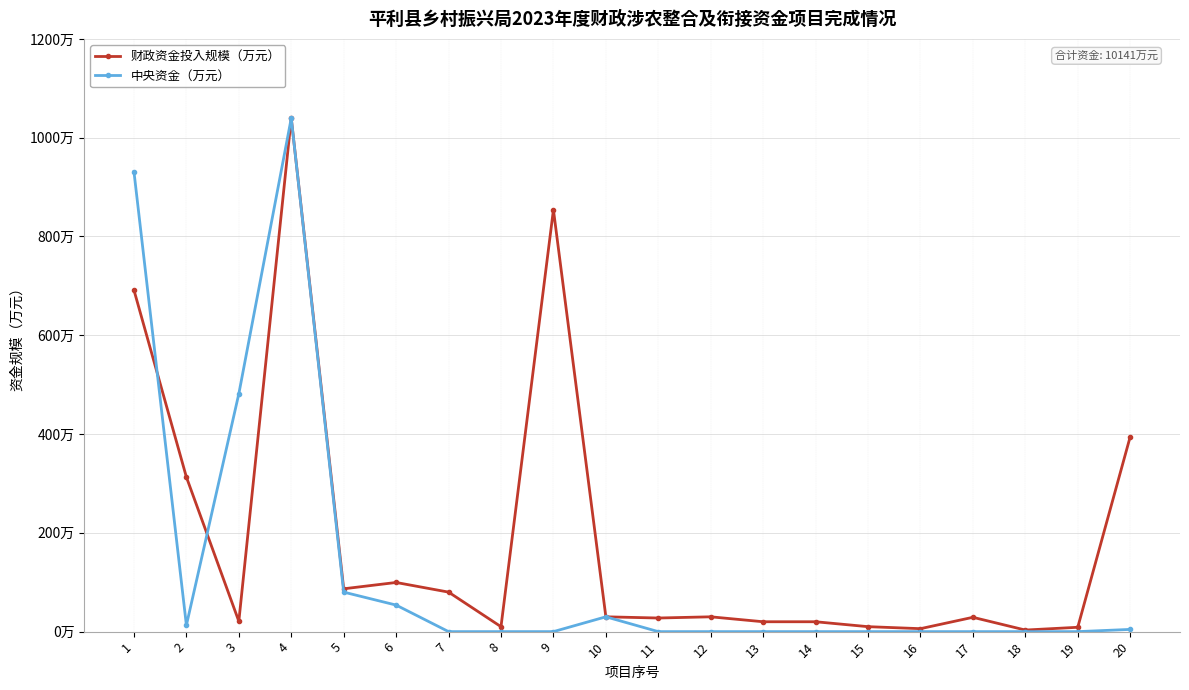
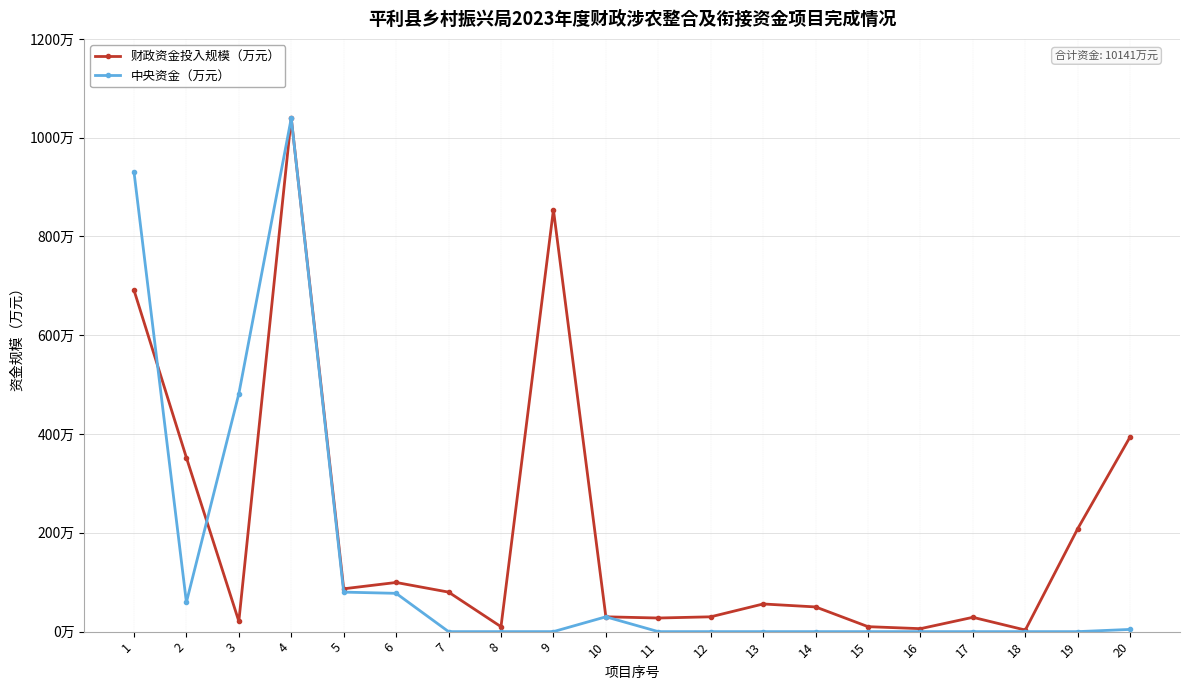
  {
    "财政资金投入规模（万元）": {
      "1": "690万",
-     "2": "310万",
+     "2": "350万",
      "3": "20万",
      "5": "90万",
      "6": "100万",
      "7": "80万",
      "8": "10万",
      "9": "850万",
      "11": "30万",
      "12": "30万",
-     "13": "20万",
-     "14": "20万",
+     "13": "60万",
+     "14": "50万",
      "15": "10万",
      "16": "10万",
      "17": "30万",
-     "19": "10万",
+     "19": "210万",
      "20": "390万"
    },
    "中央资金（万元）": {
      "1": "930万",
-     "2": "10万",
+     "2": "60万",
      "3": "480万",
      "5": "80万",
-     "6": "50万",
+     "6": "80万",
      "7": "0万",
      "8": "0万",
      "9": "0万",
      "11": "0万",
      "12": "0万",
      "13": "0万",
      "14": "0万",
      "15": "0万",
      "16": "0万",
      "17": "0万",
      "19": "0万",
      "20": "0万"
    }
  }
